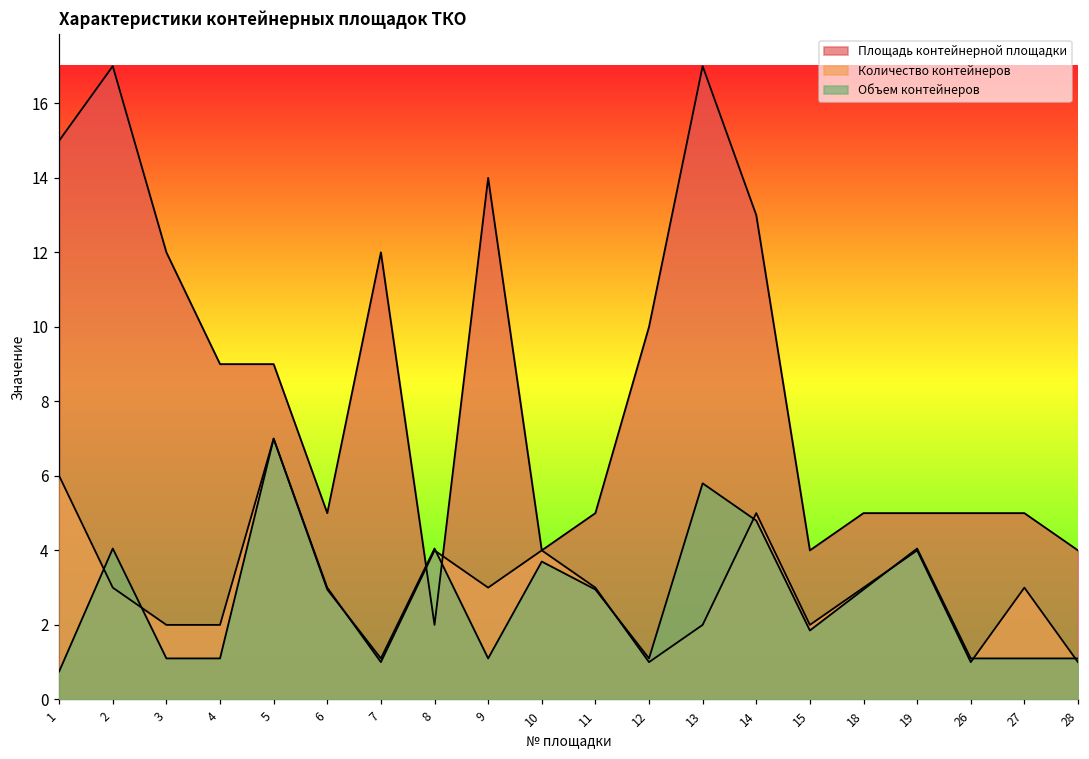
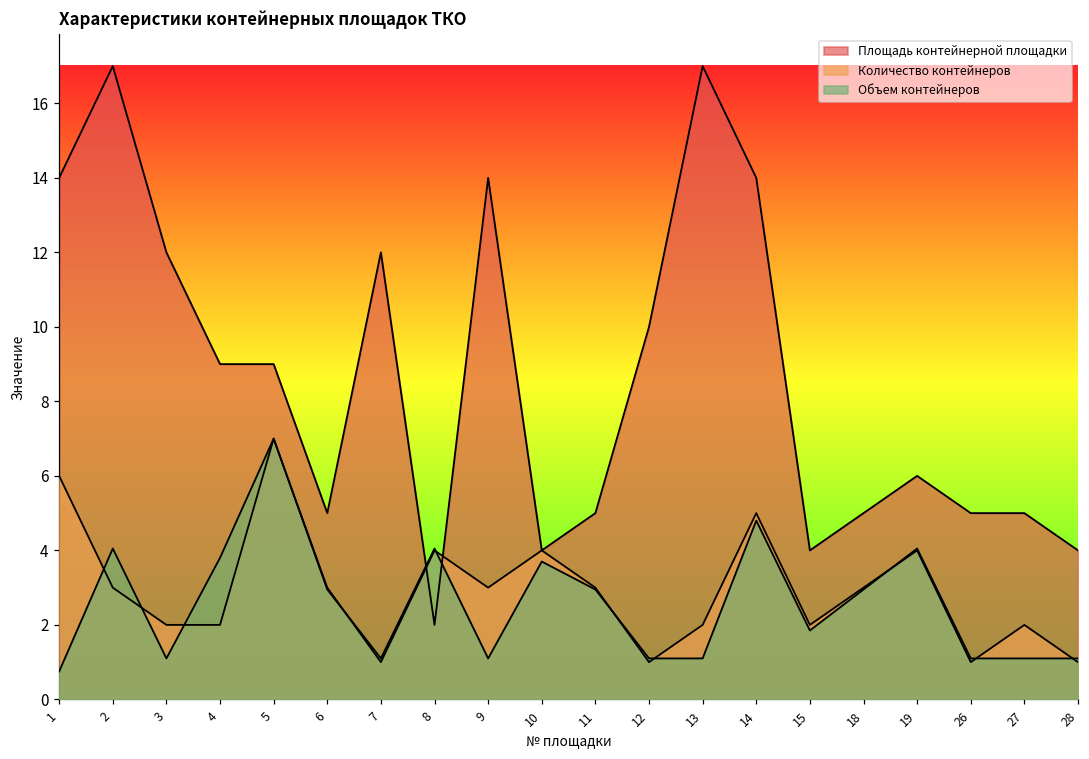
  {
    "Площадь контейнерной площадки": {
-     "1": 15,
+     "1": 14,
      "2": 17,
      "3": 12,
      "4": 9,
      "5": 9,
      "6": 5,
      "7": 12,
      "8": 2,
      "9": 14,
      "11": 5,
      "12": 10,
      "13": 17,
-     "14": 13,
+     "14": 14,
      "15": 4,
      "18": 5,
-     "19": 5,
+     "19": 6,
      "26": 5,
      "27": 5,
      "28": 4
    },
    "Количество контейнеров": {
      "1": 6,
      "2": 3,
      "3": 2,
      "4": 2,
      "7": 1,
      "9": 3,
      "12": 1,
      "13": 2,
      "14": 5,
      "15": 2,
      "26": 1,
-     "27": 3,
+     "27": 2,
      "28": 1
    },
    "Объем контейнеров": {
      "1": 0.8,
      "2": 4.1,
      "3": 1.1,
-     "4": 1.1,
+     "4": 3.8,
      "7": 1.1,
      "9": 1.1,
      "10": 3.7,
      "12": 1.1,
-     "13": 5.8,
+     "13": 1.1,
      "14": 4.8,
      "15": 1.9,
      "26": 1.1,
      "27": 1.1,
      "28": 1.1
    }
  }
